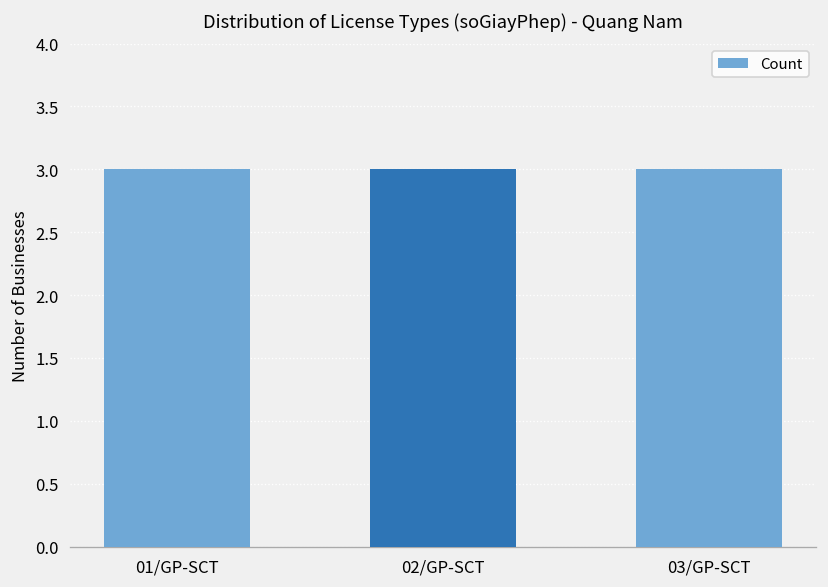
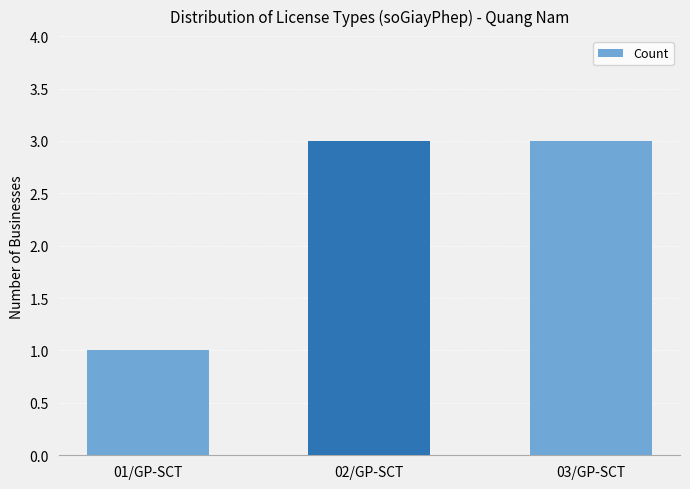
  {
-   "01/GP-SCT": 3,
+   "01/GP-SCT": 1,
    "02/GP-SCT": 3,
    "03/GP-SCT": 3
  }
